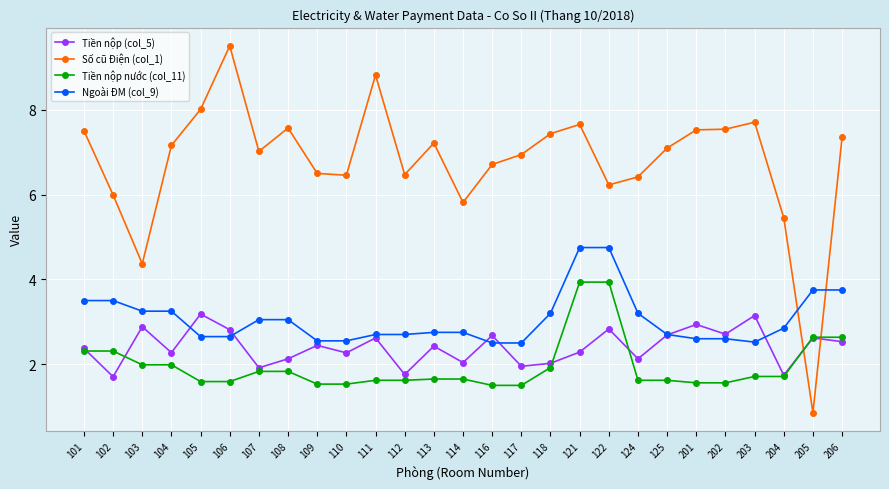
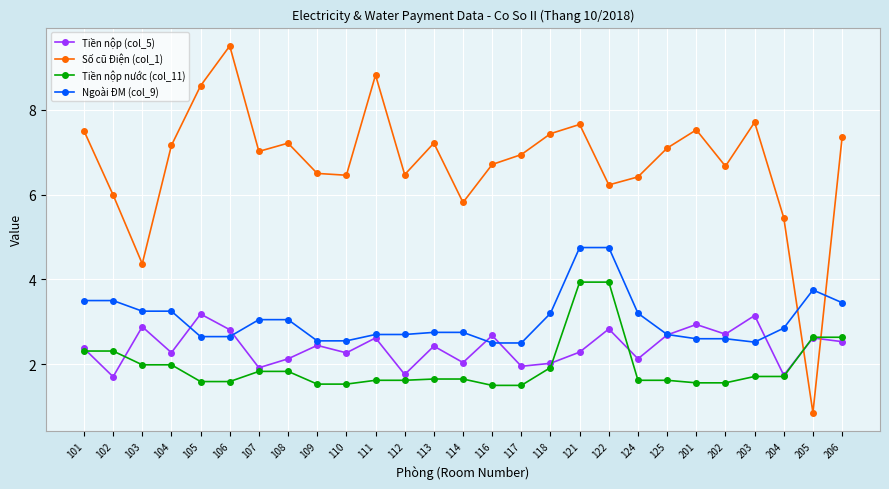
  {
    "Tiền nộp (col_5)": {
      "101": 2.4,
      "102": 1.7,
      "103": 2.9,
      "104": 2.3,
      "105": 3.2,
      "106": 2.8,
      "107": 1.9,
      "108": 2.1,
      "109": 2.4,
      "110": 2.3,
      "111": 2.6,
      "112": 1.8,
      "113": 2.4,
      "114": 2.0,
      "116": 2.7,
      "117": 2.0,
      "118": 2.0,
      "121": 2.3,
      "122": 2.8,
      "124": 2.1,
      "201": 2.9,
      "202": 2.7,
      "203": 3.1,
      "206": 2.5
    },
    "Số cũ Điện (col_1)": {
      "101": 7.5,
      "102": 6.0,
      "103": 4.4,
      "104": 7.2,
-     "105": 8.0,
+     "105": 8.6,
      "106": 9.5,
      "107": 7.0,
-     "108": 7.6,
+     "108": 7.2,
      "109": 6.5,
      "110": 6.5,
      "111": 8.8,
      "112": 6.5,
      "113": 7.2,
      "114": 5.8,
      "116": 6.7,
      "117": 6.9,
      "118": 7.4,
      "121": 7.7,
      "122": 6.2,
      "124": 6.4,
      "125": 7.1,
      "201": 7.5,
-     "202": 7.5,
+     "202": 6.7,
      "203": 7.7,
      "204": 5.5,
      "205": 0.9,
      "206": 7.3
    },
    "Tiền nộp nước (col_11)": {
      "101": 2.3,
      "102": 2.3,
      "103": 2.0,
      "104": 2.0,
      "105": 1.6,
      "106": 1.6,
      "107": 1.8,
      "108": 1.8,
      "109": 1.5,
      "110": 1.5,
      "111": 1.6,
      "112": 1.6,
      "113": 1.7,
      "114": 1.7,
      "116": 1.5,
      "117": 1.5,
      "118": 1.9,
      "121": 3.9,
      "122": 3.9,
      "124": 1.6,
      "125": 1.6,
      "201": 1.6,
      "202": 1.6,
      "203": 1.7,
      "206": 2.6
    },
    "Ngoài ĐM (col_9)": {
      "101": 3.5,
      "102": 3.5,
      "103": 3.3,
      "104": 3.3,
      "105": 2.7,
      "106": 2.7,
      "107": 3.1,
      "108": 3.1,
      "109": 2.6,
      "110": 2.6,
      "111": 2.7,
      "112": 2.7,
      "113": 2.8,
      "114": 2.8,
      "116": 2.5,
      "117": 2.5,
      "118": 3.2,
      "121": 4.8,
      "122": 4.8,
      "124": 3.2,
      "201": 2.6,
      "202": 2.6,
      "203": 2.5,
      "204": 2.9,
      "205": 3.8,
-     "206": 3.8
+     "206": 3.5
    }
  }
